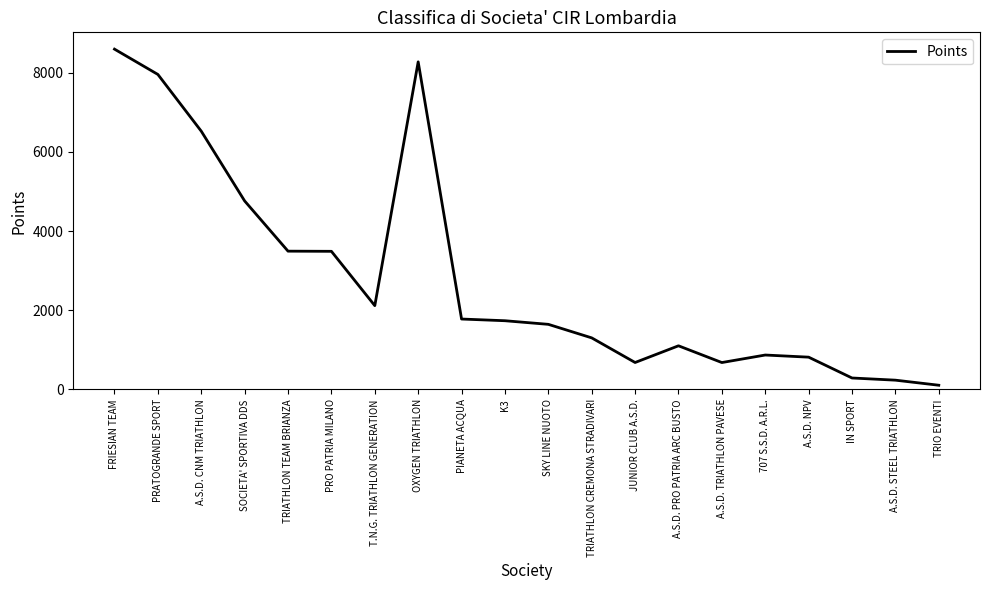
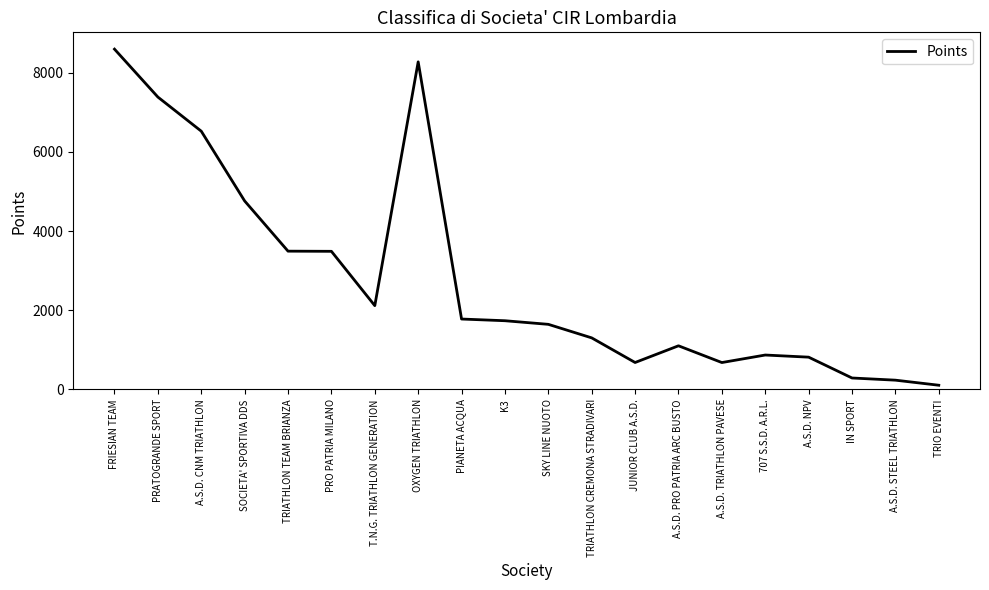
  {
    "FRIESIAN TEAM": 8600,
-   "PRATOGRANDE SPORT": 8000,
+   "PRATOGRANDE SPORT": 7400,
    "A.S.D. CNM TRIATHLON": 6500,
    "SOCIETA' SPORTIVA DDS": 4800,
    "TRIATHLON TEAM BRIANZA": 3500,
    "PRO PATRIA MILANO": 3500,
    "T.N.G. TRIATHLON GENERATION": 2100,
    "OXYGEN TRIATHLON": 8300,
    "PIANETA ACQUA": 1800,
    "K3": 1700,
    "SKY LINE NUOTO": 1600,
    "TRIATHLON CREMONA STRADIVARI": 1300,
    "JUNIOR CLUB A.S.D.": 700,
    "A.S.D. PRO PATRIA ARC BUSTO": 1100,
    "A.S.D. TRIATHLON PAVESE": 700,
    "707 S.S.D. A.R.L.": 900,
    "A.S.D. NPV": 800,
    "IN SPORT": 300,
    "A.S.D. STEEL TRIATHLON": 200,
    "TRIO EVENTI": 100
  }
